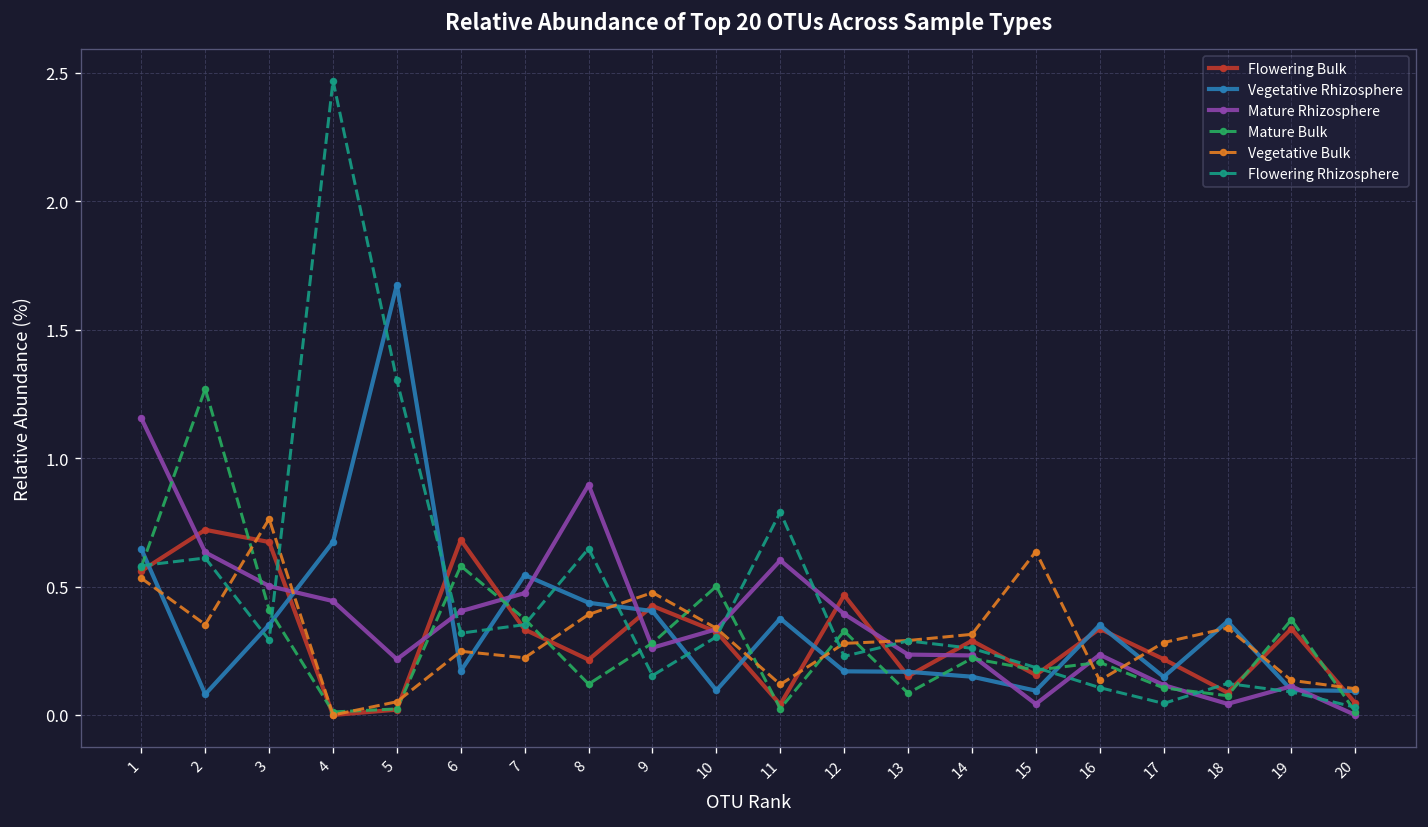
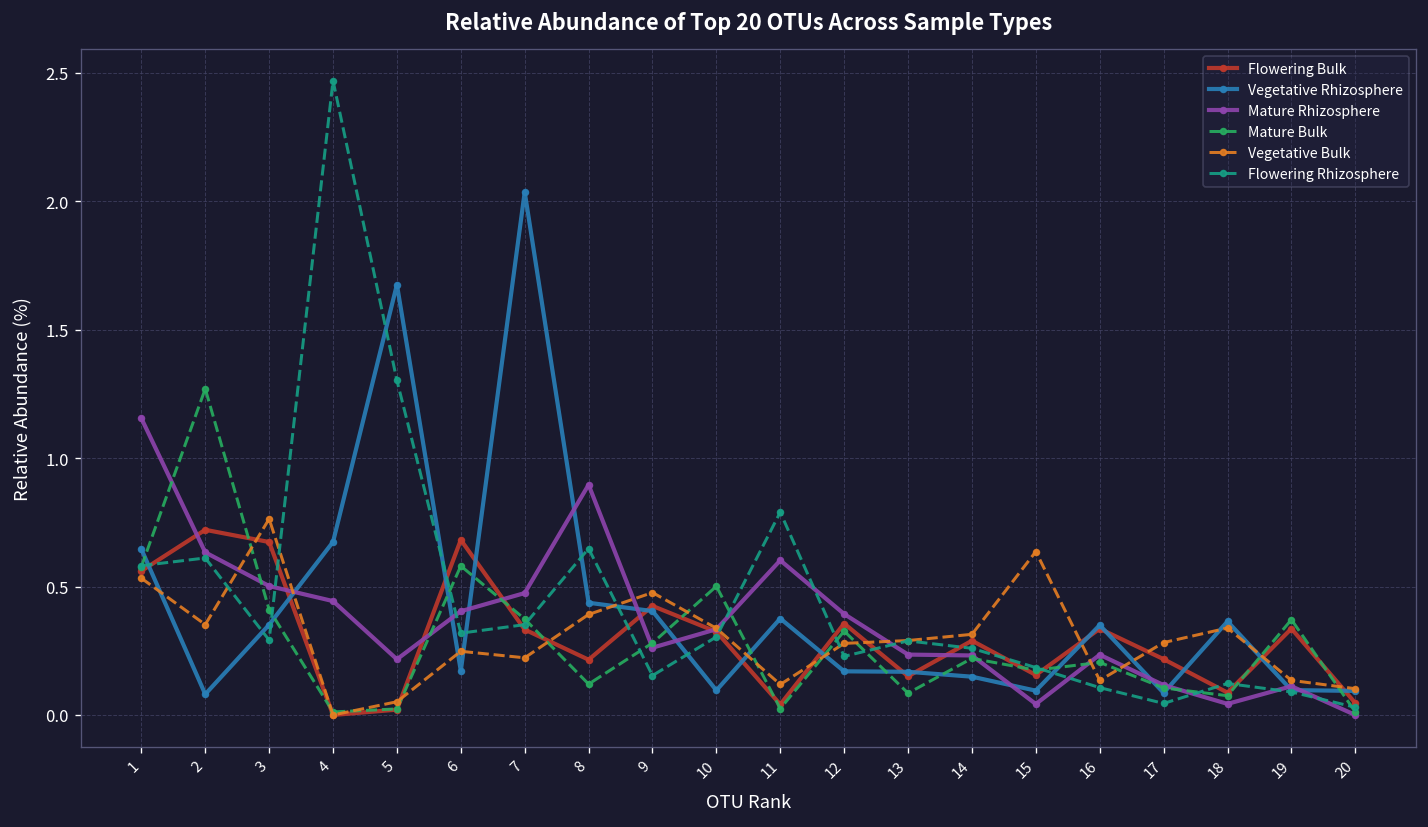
  {
    "Flowering Bulk": {
      "1": 0.56,
      "2": 0.72,
      "3": 0.67,
      "6": 0.68,
      "7": 0.33,
      "8": 0.22,
      "9": 0.42,
      "11": 0.04,
-     "12": 0.47,
+     "12": 0.36,
      "13": 0.15,
      "14": 0.29,
      "15": 0.16,
      "16": 0.34,
      "17": 0.22,
      "18": 0.09,
      "19": 0.34,
      "20": 0.05
    },
    "Vegetative Rhizosphere": {
      "1": 0.65,
      "2": 0.08,
      "3": 0.35,
      "4": 0.67,
      "5": 1.67,
      "6": 0.17,
-     "7": 0.54,
+     "7": 2.04,
      "8": 0.44,
      "9": 0.40,
      "10": 0.10,
      "11": 0.38,
      "12": 0.17,
      "13": 0.17,
      "14": 0.15,
      "15": 0.09,
      "16": 0.35,
-     "17": 0.15,
+     "17": 0.09,
      "18": 0.36
    },
    "Mature Rhizosphere": {
      "1": 1.15,
      "2": 0.63,
      "3": 0.50,
      "4": 0.44,
      "5": 0.22,
      "6": 0.40,
      "7": 0.47,
      "8": 0.90,
      "9": 0.26,
      "11": 0.60,
      "12": 0.39,
      "13": 0.24,
      "15": 0.04,
      "16": 0.23,
      "18": 0.04,
      "19": 0.11
    },
    "Vegetative Bulk": {
      "1": 0.53,
      "2": 0.35,
      "3": 0.76,
      "5": 0.05,
      "6": 0.25,
      "7": 0.22,
      "8": 0.39,
      "9": 0.48,
      "11": 0.12,
      "12": 0.28,
      "14": 0.31,
      "15": 0.64,
      "16": 0.13,
      "17": 0.28,
      "18": 0.34,
      "19": 0.13
    }
  }
